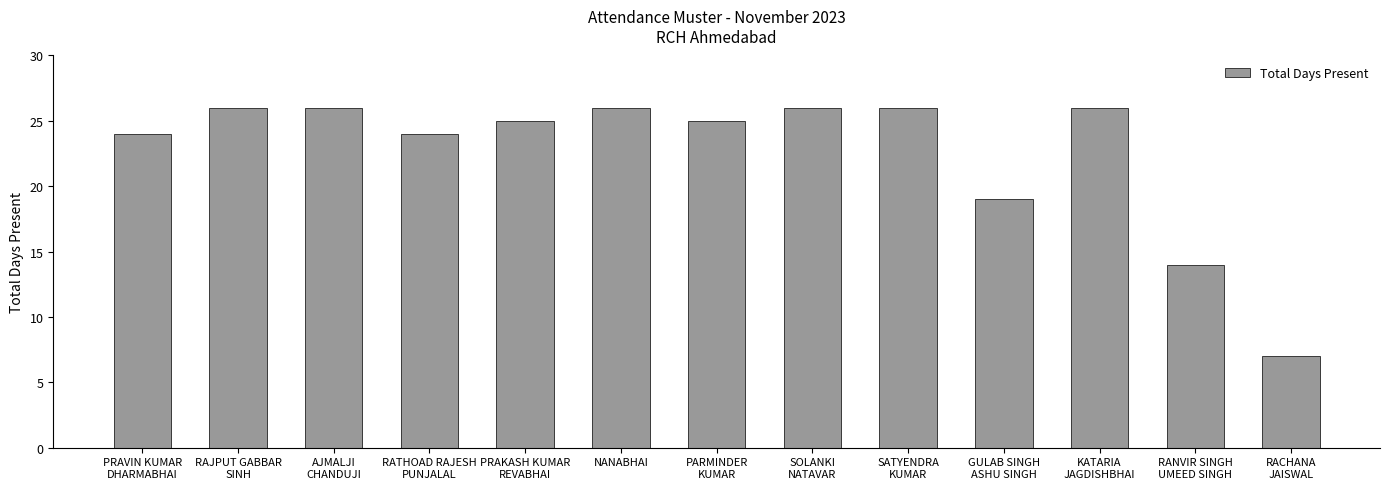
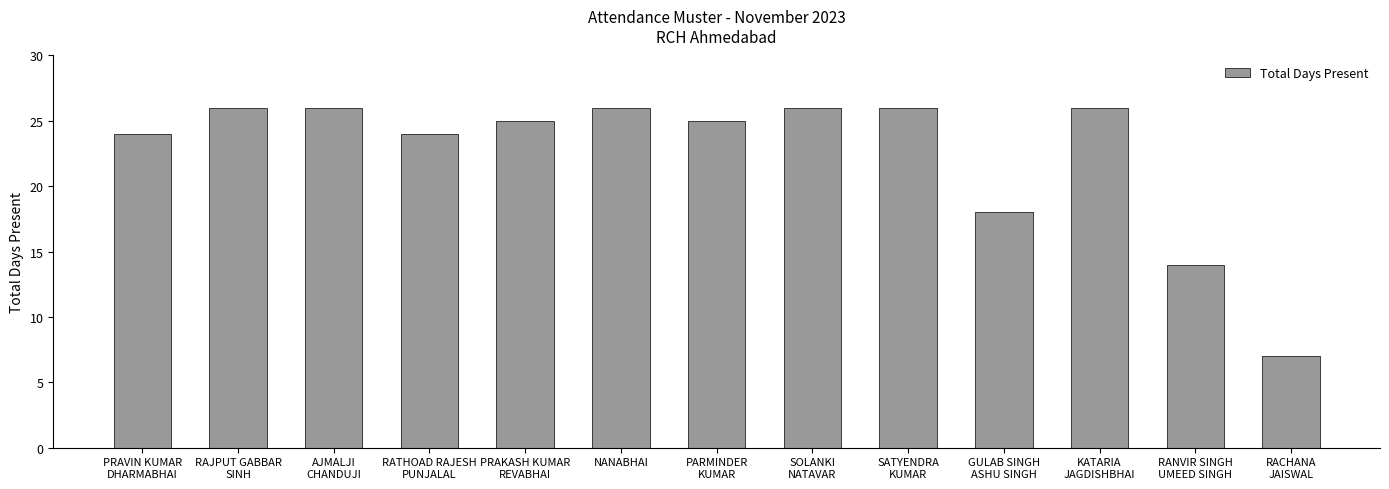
  {
    "PRAVIN KUMAR DHARMABHAI": 24,
    "RAJPUT GABBAR SINH": 26,
    "AJMALJI CHANDUJI": 26,
    "RATHOAD RAJESH PUNJALAL": 24,
    "PRAKASH KUMAR REVABHAI": 25,
    "NANABHAI": 26,
    "PARMINDER KUMAR": 25,
    "SOLANKI NATAVAR": 26,
    "SATYENDRA KUMAR": 26,
-   "GULAB SINGH ASHU SINGH": 19,
+   "GULAB SINGH ASHU SINGH": 18,
    "KATARIA JAGDISHBHAI": 26,
    "RANVIR SINGH UMEED SINGH": 14,
    "RACHANA JAISWAL": 7
  }
